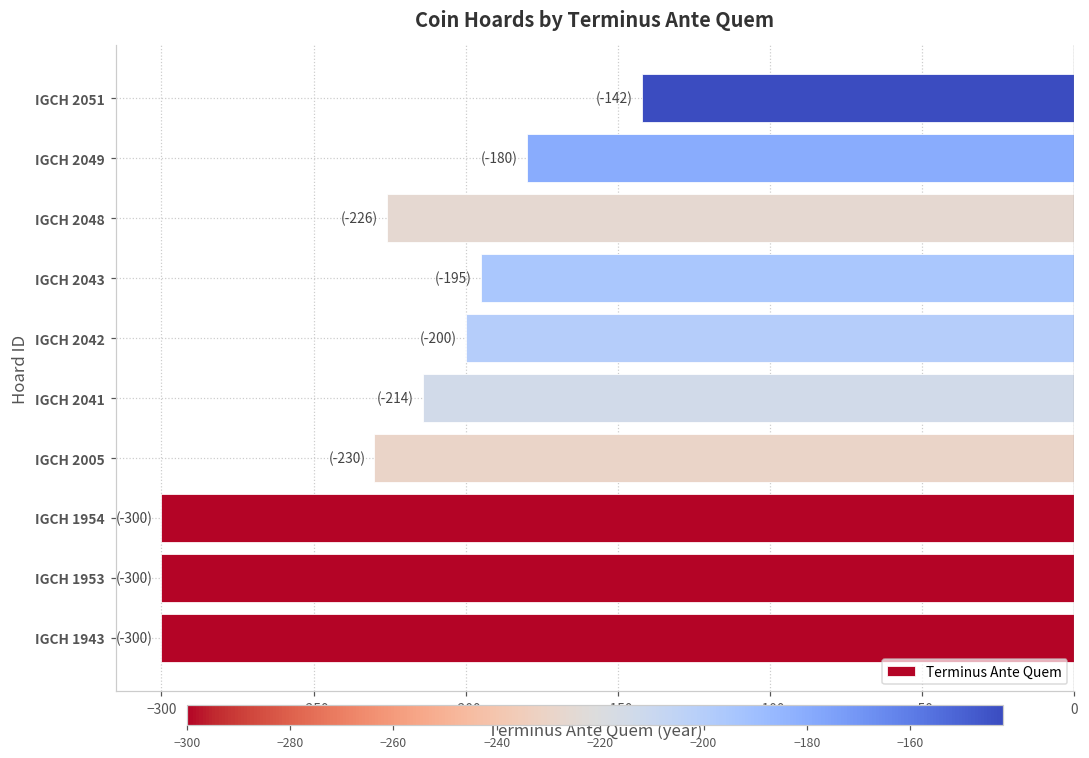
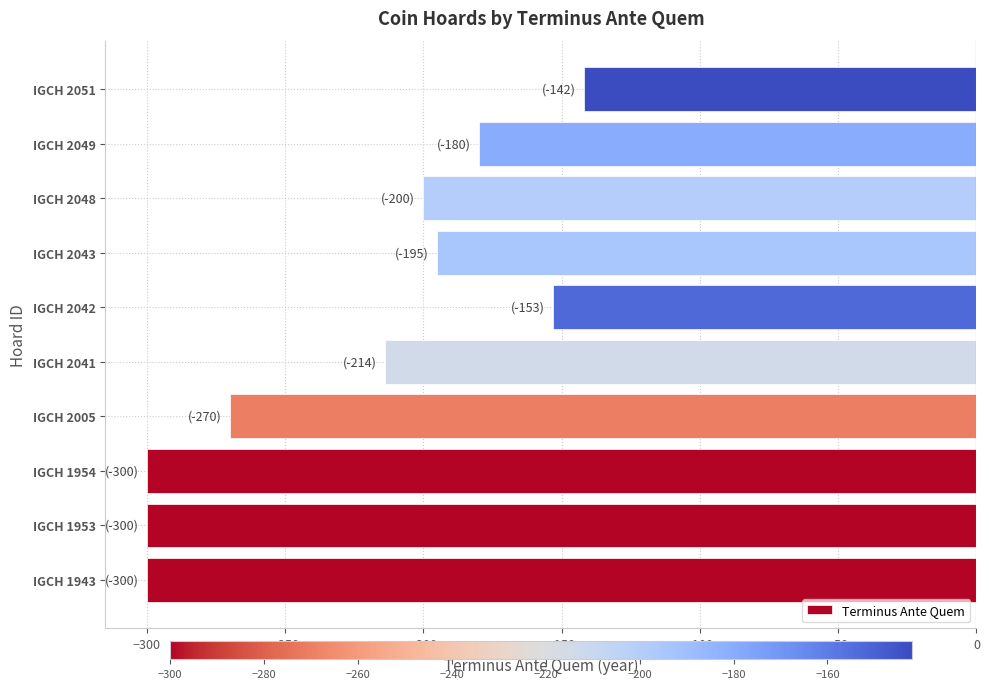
  {
    "IGCH 2051": "(-142)",
    "IGCH 2049": "(-180)",
-   "IGCH 2048": "(-226)",
+   "IGCH 2048": "(-200)",
    "IGCH 2043": "(-195)",
-   "IGCH 2042": "(-200)",
+   "IGCH 2042": "(-153)",
    "IGCH 2041": "(-214)",
-   "IGCH 2005": "(-230)",
+   "IGCH 2005": "(-270)",
    "IGCH 1954": "(-300)",
    "IGCH 1953": "(-300)",
    "IGCH 1943": "(-300)"
  }
